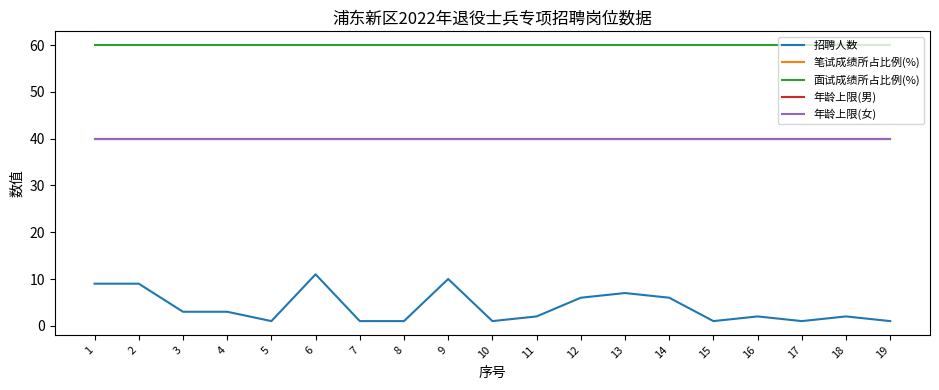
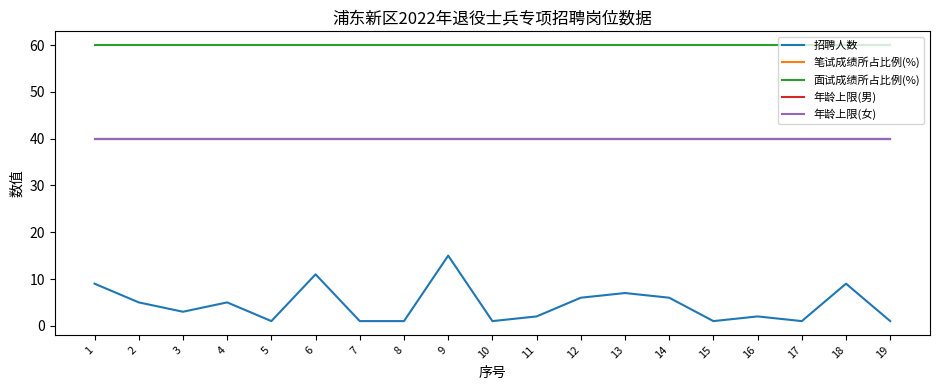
  {
    "招聘人数": {
      "1": 9,
-     "2": 9,
+     "2": 5,
      "3": 3,
-     "4": 3,
+     "4": 5,
      "5": 1,
      "6": 11,
      "7": 1,
      "8": 1,
-     "9": 10,
+     "9": 15,
      "10": 1,
      "11": 2,
      "12": 6,
      "13": 7,
      "14": 6,
      "15": 1,
      "16": 2,
      "17": 1,
-     "18": 2,
+     "18": 9,
      "19": 1
    },
    "年龄上限(女)": {
      "1": 40,
      "2": 40,
      "3": 40,
      "4": 40,
      "5": 40,
      "6": 40,
      "7": 40,
      "8": 40,
      "9": 40,
      "10": 40,
      "11": 40,
      "12": 40,
      "13": 40,
      "14": 40,
      "15": 40,
      "16": 40,
      "17": 40,
      "18": 40,
      "19": 40
    },
    "面试成绩所占比例(%)": {
      "1": 60,
      "2": 60,
      "3": 60,
      "4": 60,
      "5": 60,
      "6": 60,
      "7": 60,
      "8": 60,
      "9": 60,
      "10": 60,
      "11": 60,
      "12": 60,
      "13": 60,
      "14": 60,
      "15": 60,
      "16": 60
    }
  }
